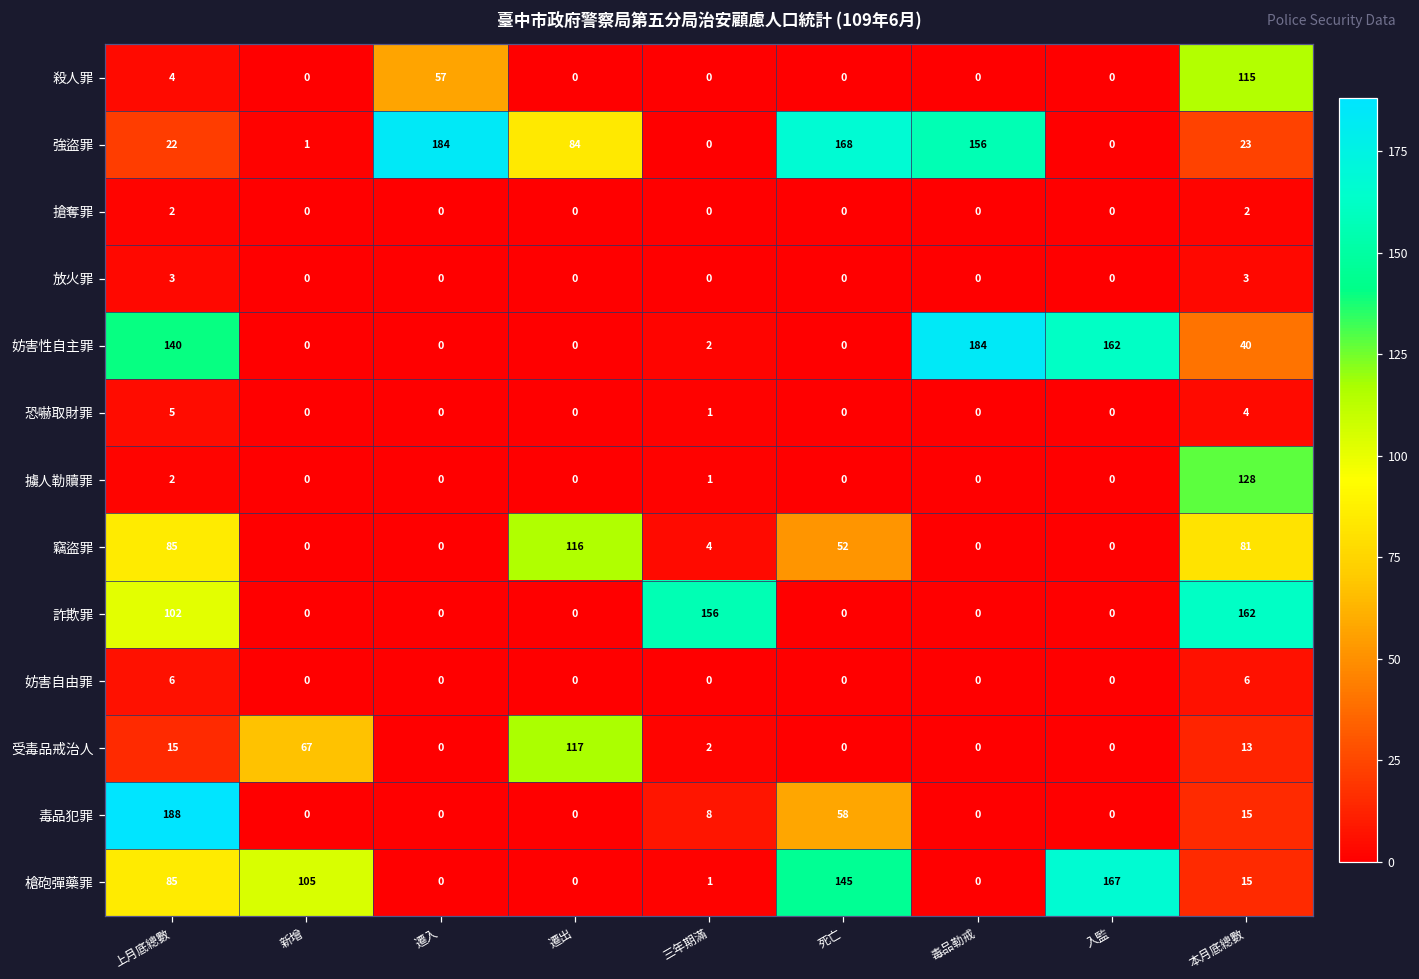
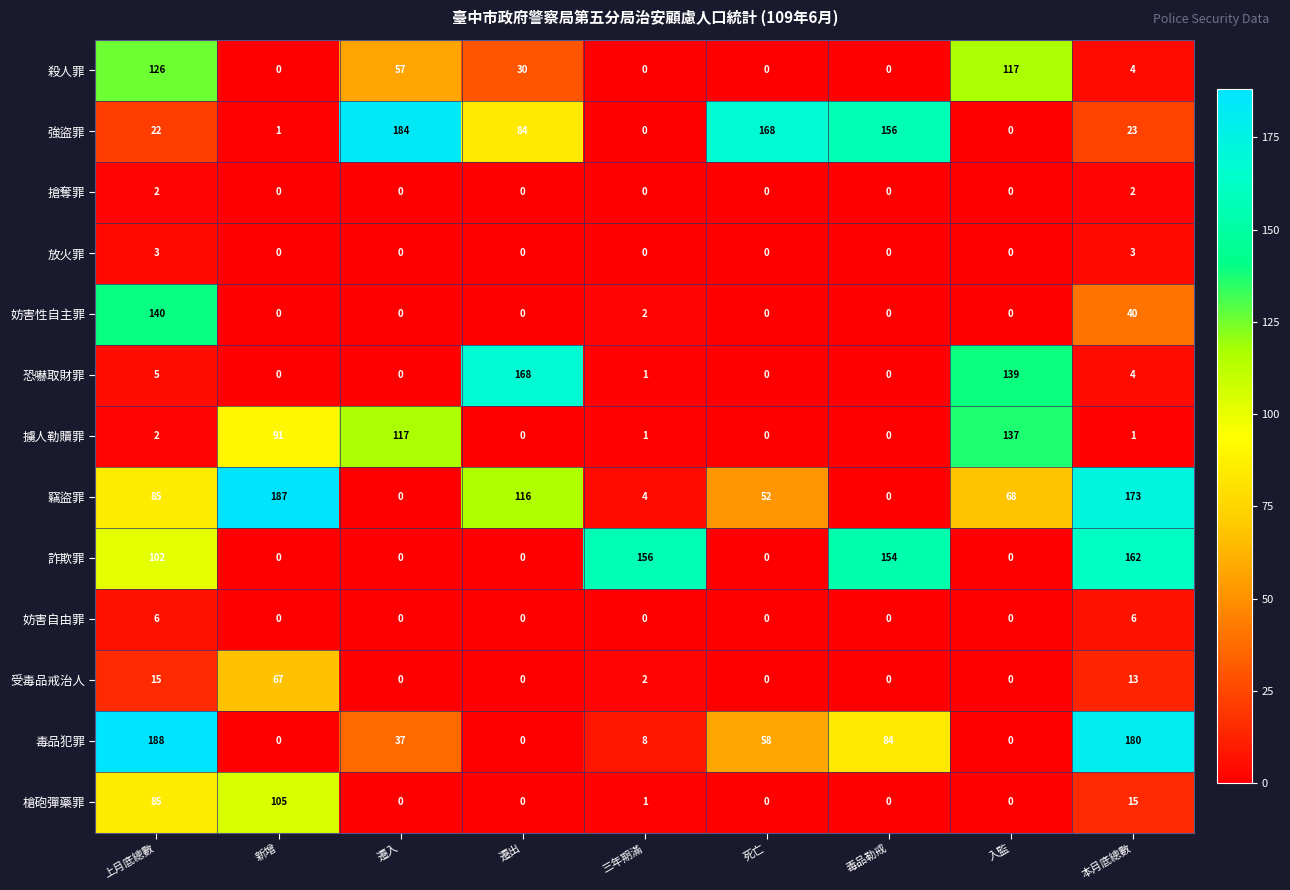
  {
    "殺人罪": {
-     "上月底總數": 4,
+     "上月底總數": 126,
      "新增": 0,
      "遷入": 57,
-     "遷出": 0,
+     "遷出": 30,
      "三年期滿": 0,
      "死亡": 0,
      "毒品勒戒": 0,
-     "入監": 0,
-     "本月底總數": 115
+     "入監": 117,
+     "本月底總數": 4
    },
    "強盜罪": {
      "上月底總數": 22,
      "新增": 1,
      "遷入": 184,
      "遷出": 84,
      "三年期滿": 0,
      "死亡": 168,
      "毒品勒戒": 156,
      "入監": 0,
      "本月底總數": 23
    },
    "搶奪罪": {
      "上月底總數": 2,
      "新增": 0,
      "遷入": 0,
      "遷出": 0,
      "三年期滿": 0,
      "死亡": 0,
      "毒品勒戒": 0,
      "入監": 0,
      "本月底總數": 2
    },
    "放火罪": {
      "上月底總數": 3,
      "新增": 0,
      "遷入": 0,
      "遷出": 0,
      "三年期滿": 0,
      "死亡": 0,
      "毒品勒戒": 0,
      "入監": 0,
      "本月底總數": 3
    },
    "妨害性自主罪": {
      "上月底總數": 140,
      "新增": 0,
      "遷入": 0,
      "遷出": 0,
      "三年期滿": 2,
      "死亡": 0,
-     "毒品勒戒": 184,
-     "入監": 162,
+     "毒品勒戒": 0,
+     "入監": 0,
      "本月底總數": 40
    },
    "恐嚇取財罪": {
      "上月底總數": 5,
      "新增": 0,
      "遷入": 0,
-     "遷出": 0,
+     "遷出": 168,
      "三年期滿": 1,
      "死亡": 0,
      "毒品勒戒": 0,
-     "入監": 0,
+     "入監": 139,
      "本月底總數": 4
    },
    "擄人勒贖罪": {
      "上月底總數": 2,
-     "新增": 0,
-     "遷入": 0,
+     "新增": 91,
+     "遷入": 117,
      "遷出": 0,
      "三年期滿": 1,
      "死亡": 0,
      "毒品勒戒": 0,
-     "入監": 0,
-     "本月底總數": 128
+     "入監": 137,
+     "本月底總數": 1
    },
    "竊盜罪": {
      "上月底總數": 85,
-     "新增": 0,
+     "新增": 187,
      "遷入": 0,
      "遷出": 116,
      "三年期滿": 4,
      "死亡": 52,
      "毒品勒戒": 0,
-     "入監": 0,
-     "本月底總數": 81
+     "入監": 68,
+     "本月底總數": 173
    },
    "詐欺罪": {
      "上月底總數": 102,
      "新增": 0,
      "遷入": 0,
      "遷出": 0,
      "三年期滿": 156,
      "死亡": 0,
-     "毒品勒戒": 0,
+     "毒品勒戒": 154,
      "入監": 0,
      "本月底總數": 162
    },
    "妨害自由罪": {
      "上月底總數": 6,
      "新增": 0,
      "遷入": 0,
      "遷出": 0,
      "三年期滿": 0,
      "死亡": 0,
      "毒品勒戒": 0,
      "入監": 0,
      "本月底總數": 6
    },
    "受毒品戒治人": {
      "上月底總數": 15,
      "新增": 67,
      "遷入": 0,
-     "遷出": 117,
+     "遷出": 0,
      "三年期滿": 2,
      "死亡": 0,
      "毒品勒戒": 0,
      "入監": 0,
      "本月底總數": 13
    },
    "毒品犯罪": {
      "上月底總數": 188,
      "新增": 0,
-     "遷入": 0,
+     "遷入": 37,
      "遷出": 0,
      "三年期滿": 8,
      "死亡": 58,
-     "毒品勒戒": 0,
+     "毒品勒戒": 84,
      "入監": 0,
-     "本月底總數": 15
+     "本月底總數": 180
    },
    "槍砲彈藥罪": {
      "上月底總數": 85,
      "新增": 105,
      "遷入": 0,
      "遷出": 0,
      "三年期滿": 1,
-     "死亡": 145,
+     "死亡": 0,
      "毒品勒戒": 0,
-     "入監": 167,
+     "入監": 0,
      "本月底總數": 15
    }
  }
